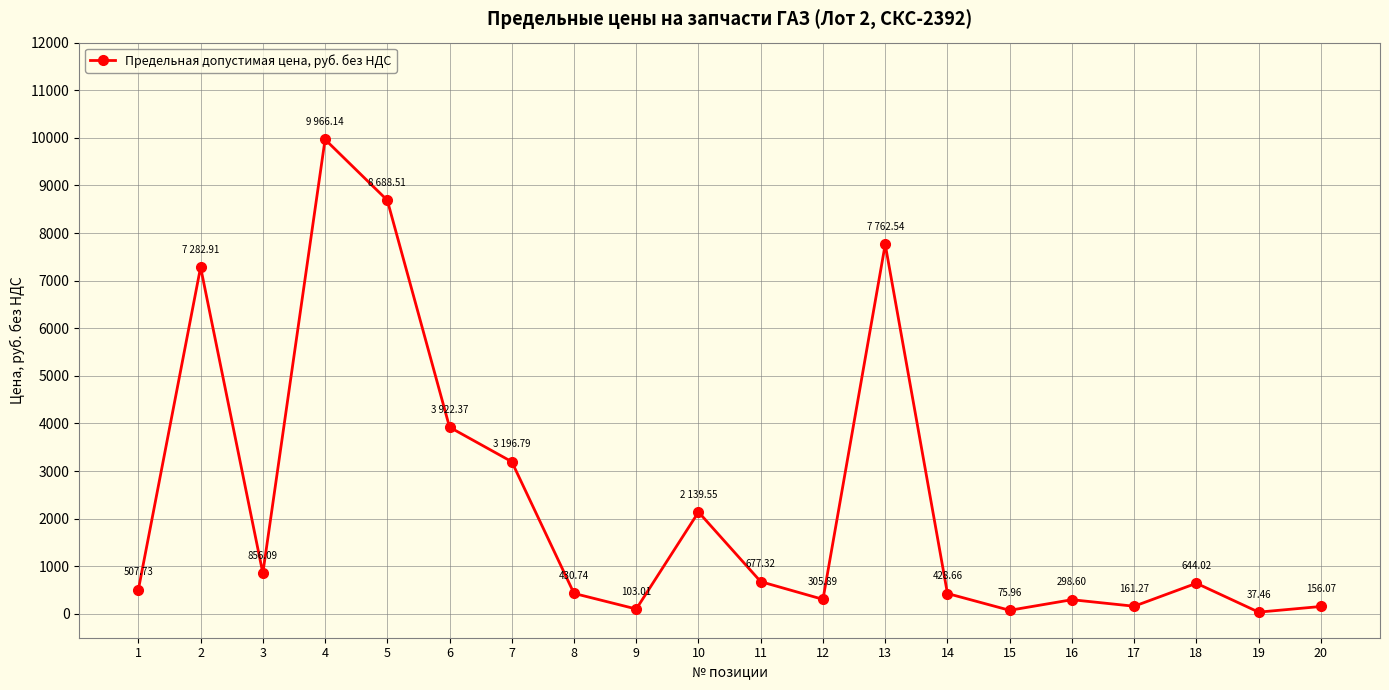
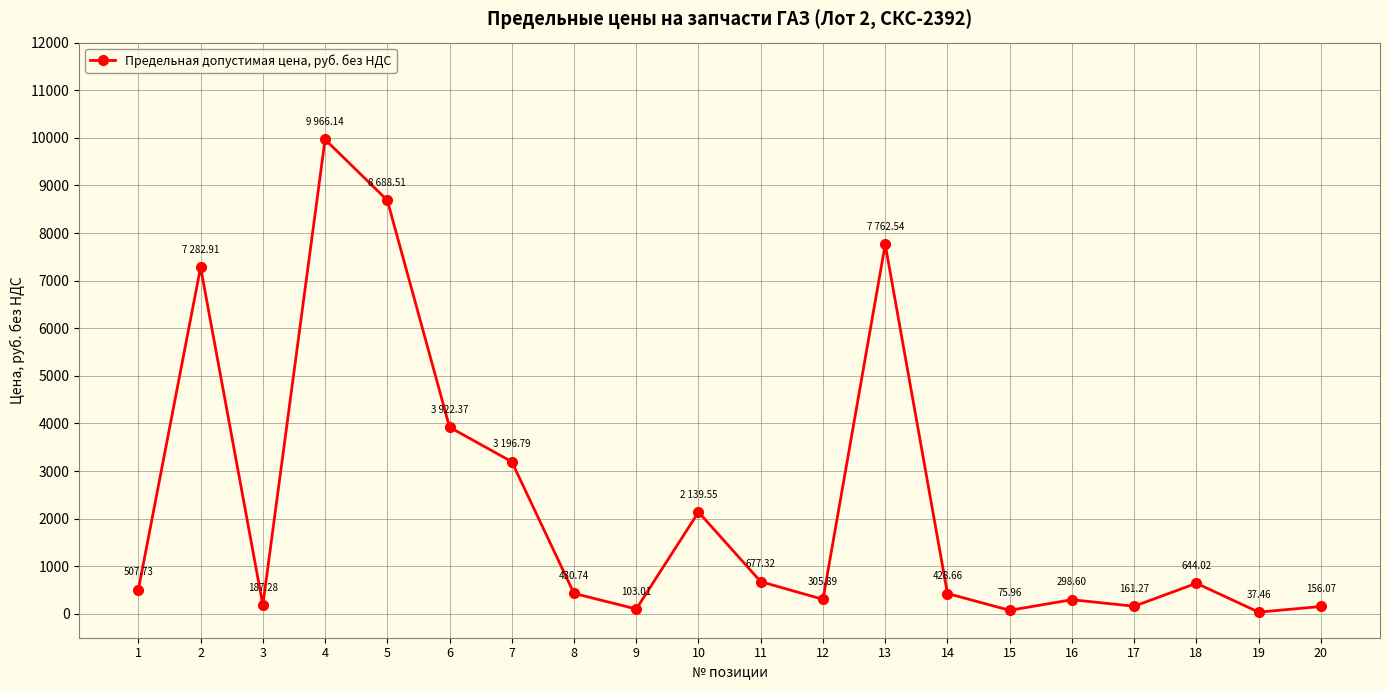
  {
    "1": 507.73,
-   "3": 856.09,
+   "3": 187.28,
    "8": 430.74,
    "9": 103.01,
    "11": 677.32,
    "12": 305.89,
    "14": 428.66,
    "15": 75.96,
    "16": 298.60,
    "17": 161.27,
    "18": 644.02,
    "19": 37.46,
    "20": 156.07
  }
